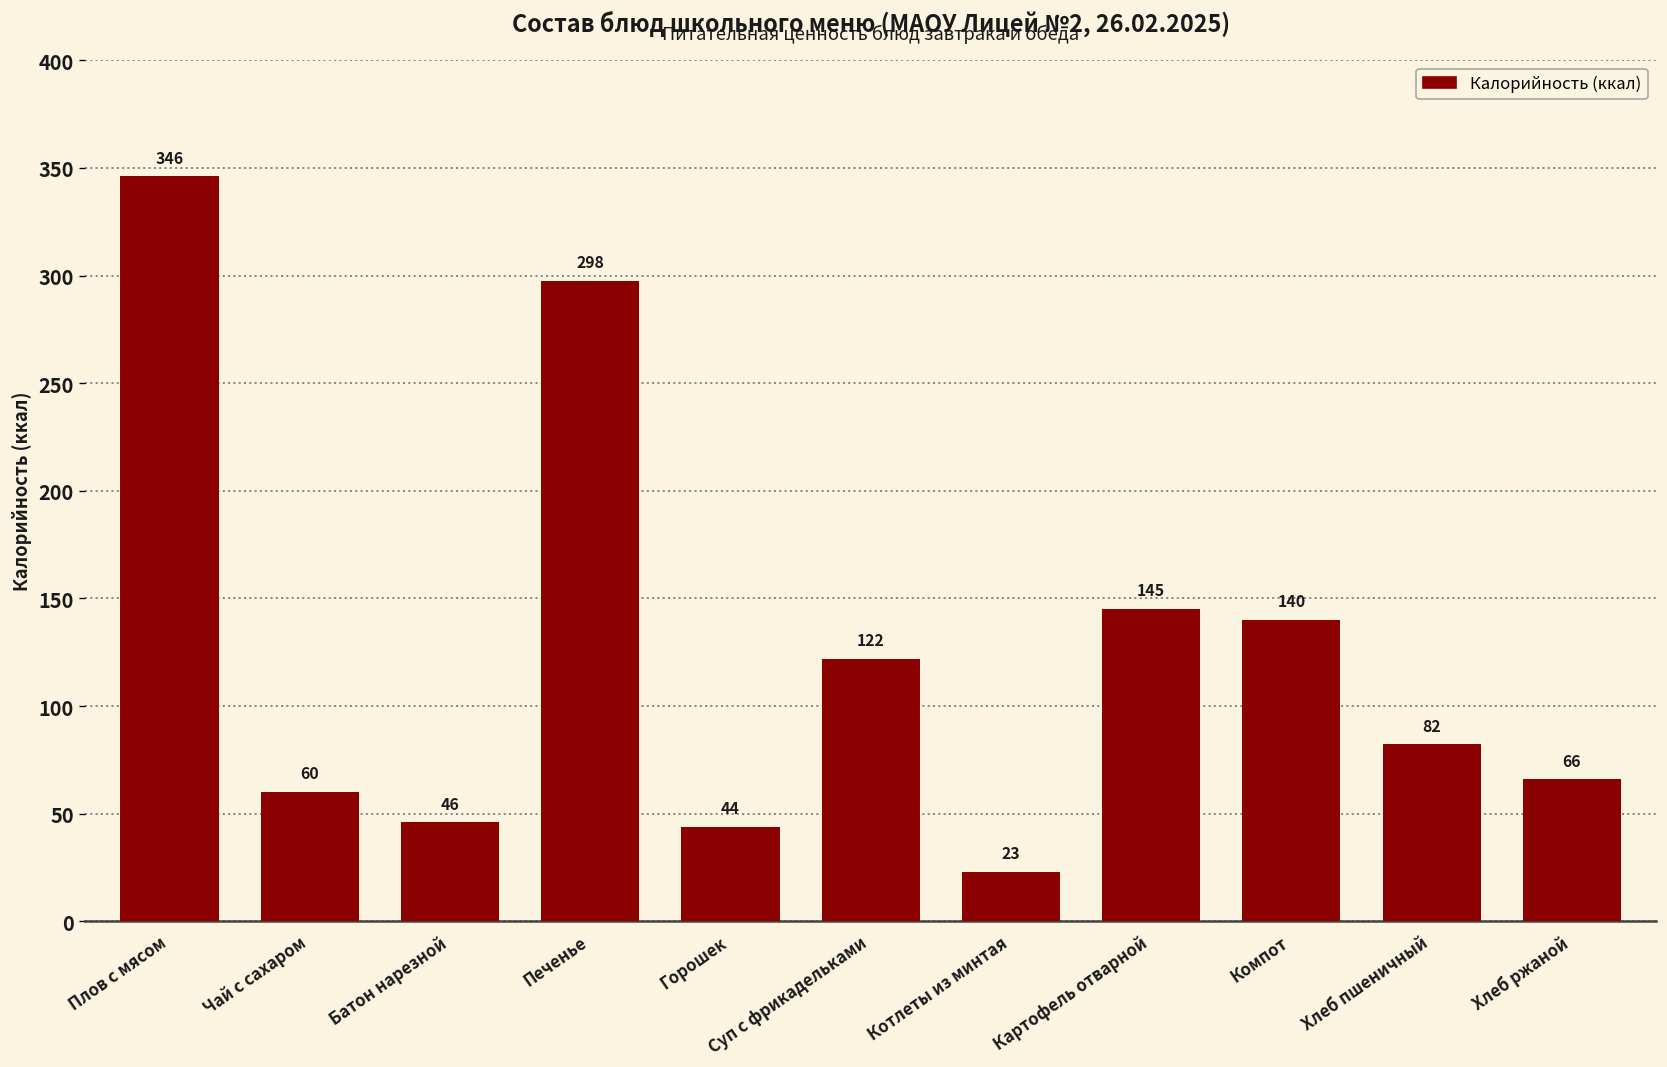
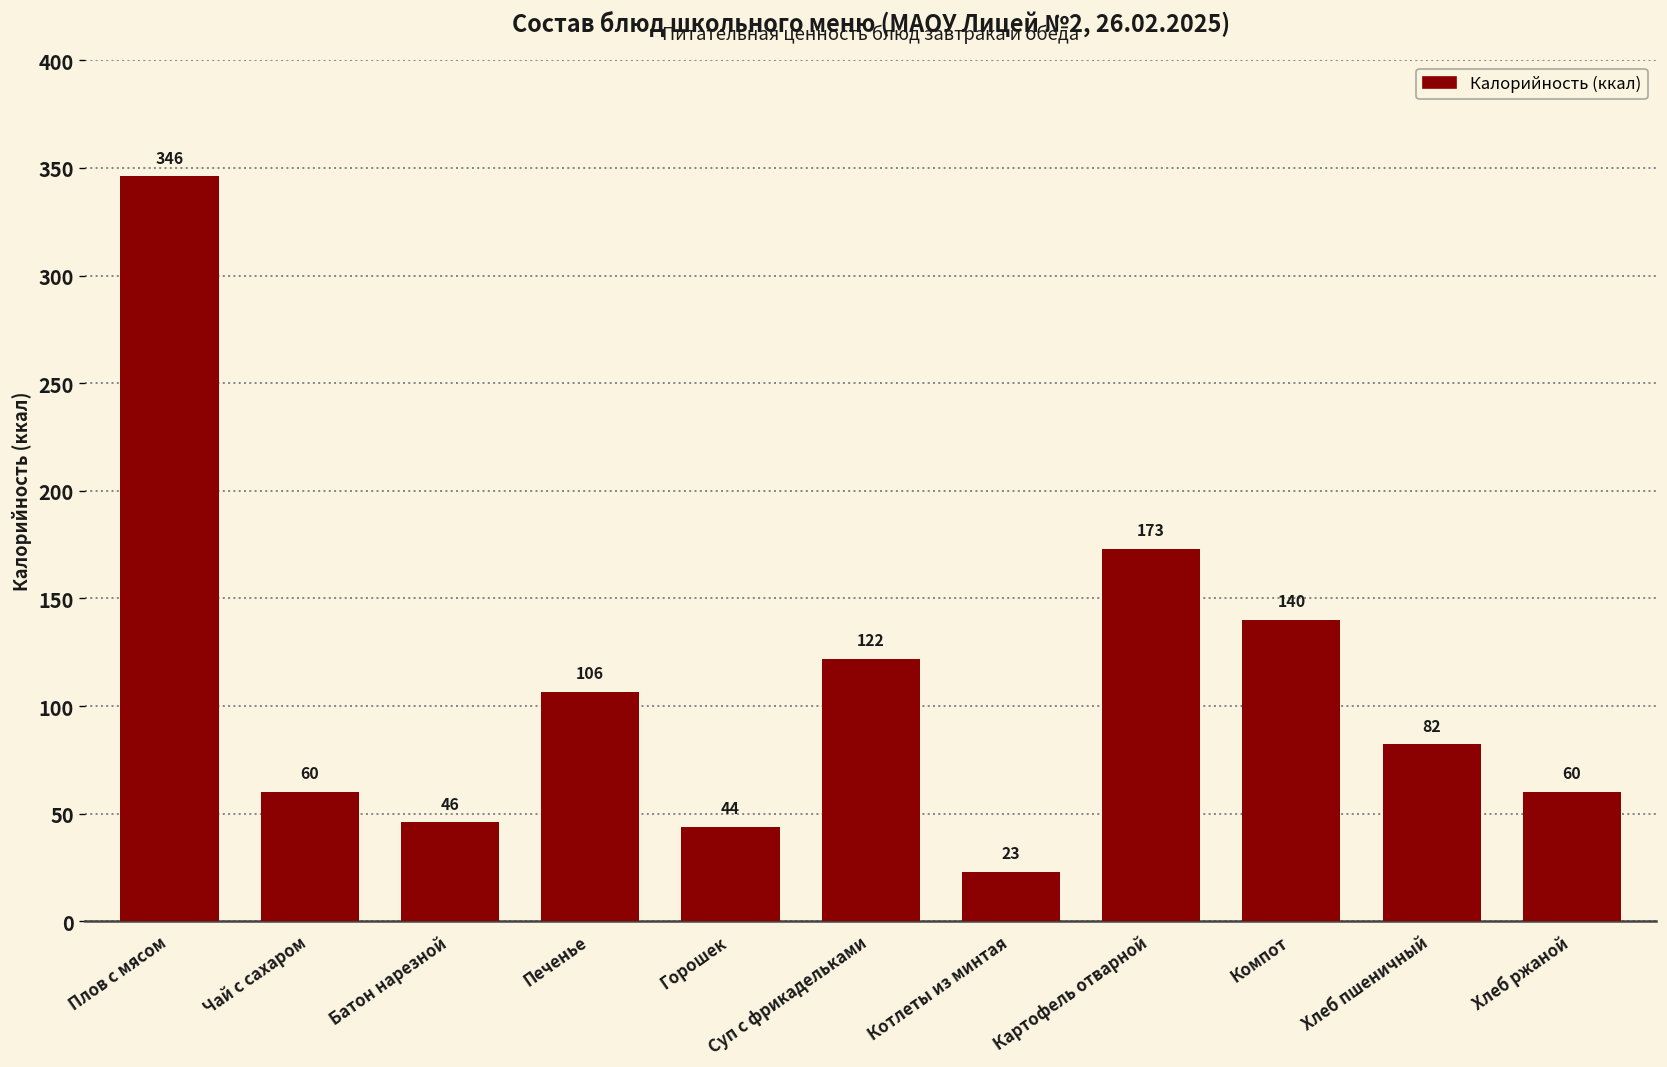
  {
    "Плов с мясом": 346,
    "Чай с сахаром": 60,
    "Батон нарезной": 46,
-   "Печенье": 298,
+   "Печенье": 106,
    "Горошек": 44,
    "Суп с фрикадельками": 122,
    "Котлеты из минтая": 23,
-   "Картофель отварной": 145,
+   "Картофель отварной": 173,
    "Компот": 140,
    "Хлеб пшеничный": 82,
-   "Хлеб ржаной": 66
+   "Хлеб ржаной": 60
  }
